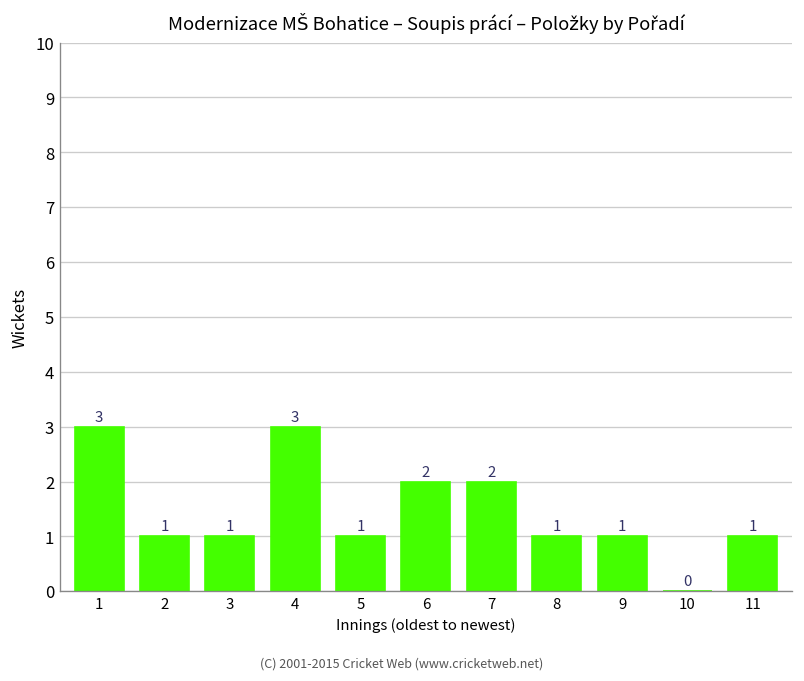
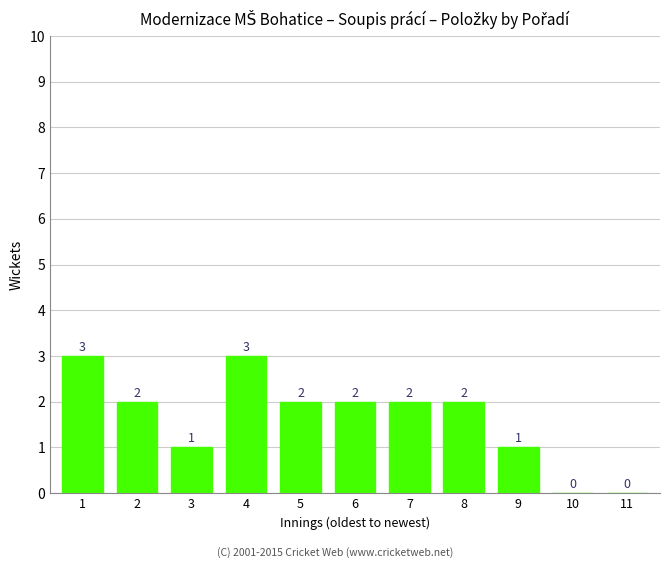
  {
    "1": 3,
-   "2": 1,
+   "2": 2,
    "3": 1,
    "4": 3,
-   "5": 1,
+   "5": 2,
    "6": 2,
    "7": 2,
-   "8": 1,
+   "8": 2,
    "9": 1,
    "10": 0,
-   "11": 1
+   "11": 0
  }
